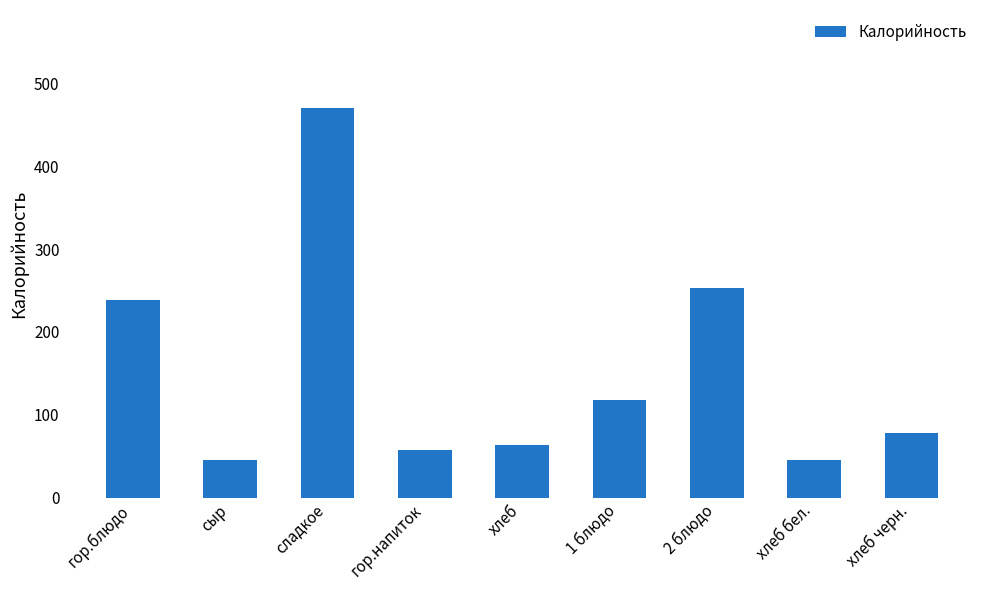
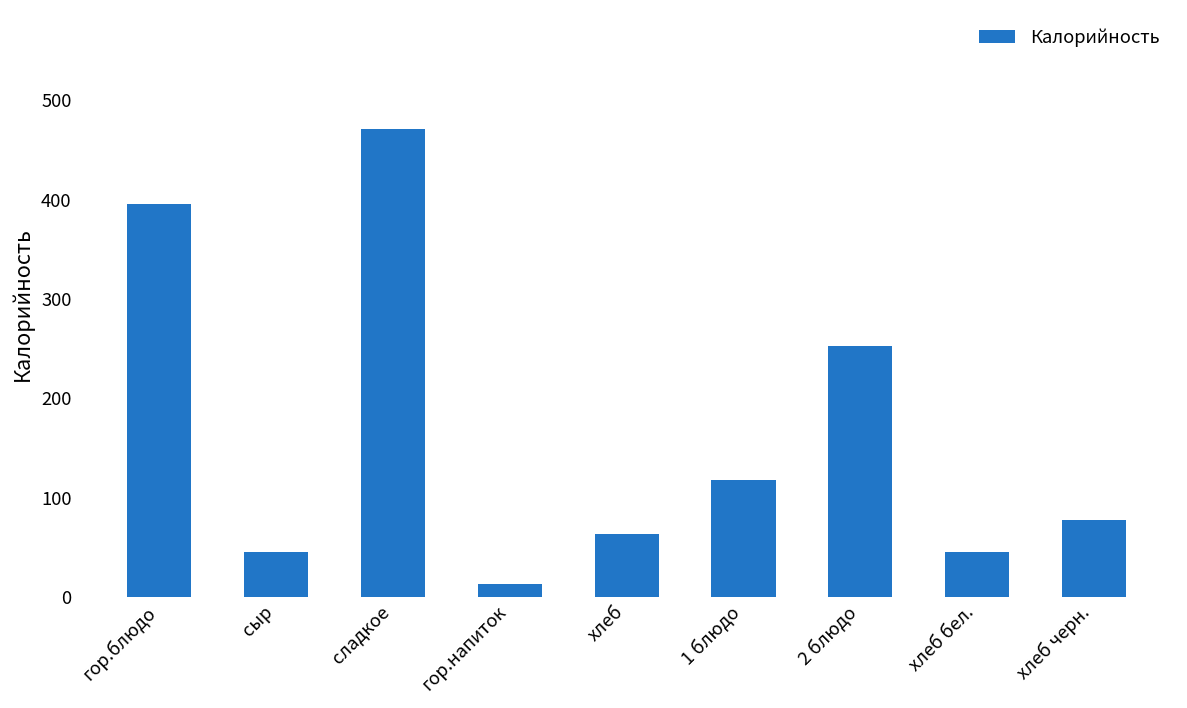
  {
-   "гор.блюдо": 240,
+   "гор.блюдо": 400,
    "сыр": 50,
    "сладкое": 470,
-   "гор.напиток": 60,
+   "гор.напиток": 10,
    "хлеб": 60,
    "1 блюдо": 120,
    "2 блюдо": 250,
    "хлеб бел.": 50,
    "хлеб черн.": 80
  }
